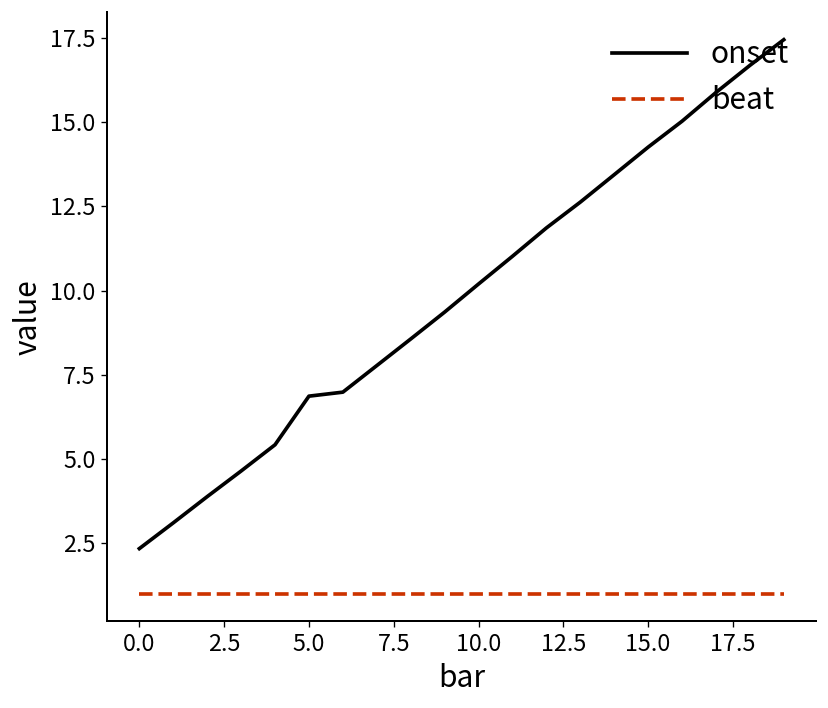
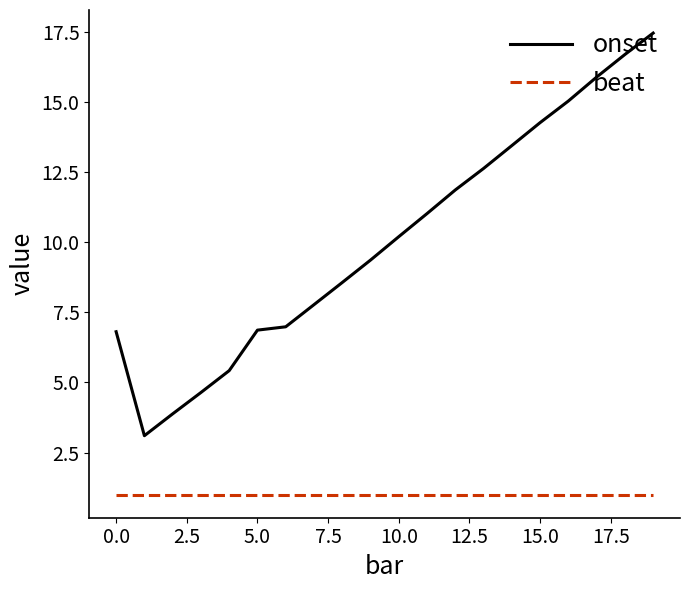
  {
    "onset": {
-     "0.0": 2.3,
+     "0.0": 6.8,
      "5.0": 6.9,
      "10.0": 10.2,
      "15.0": 14.3
    },
    "beat": {
      "0.0": 1.0,
      "5.0": 1.0,
      "10.0": 1.0,
      "15.0": 1.0
    }
  }
